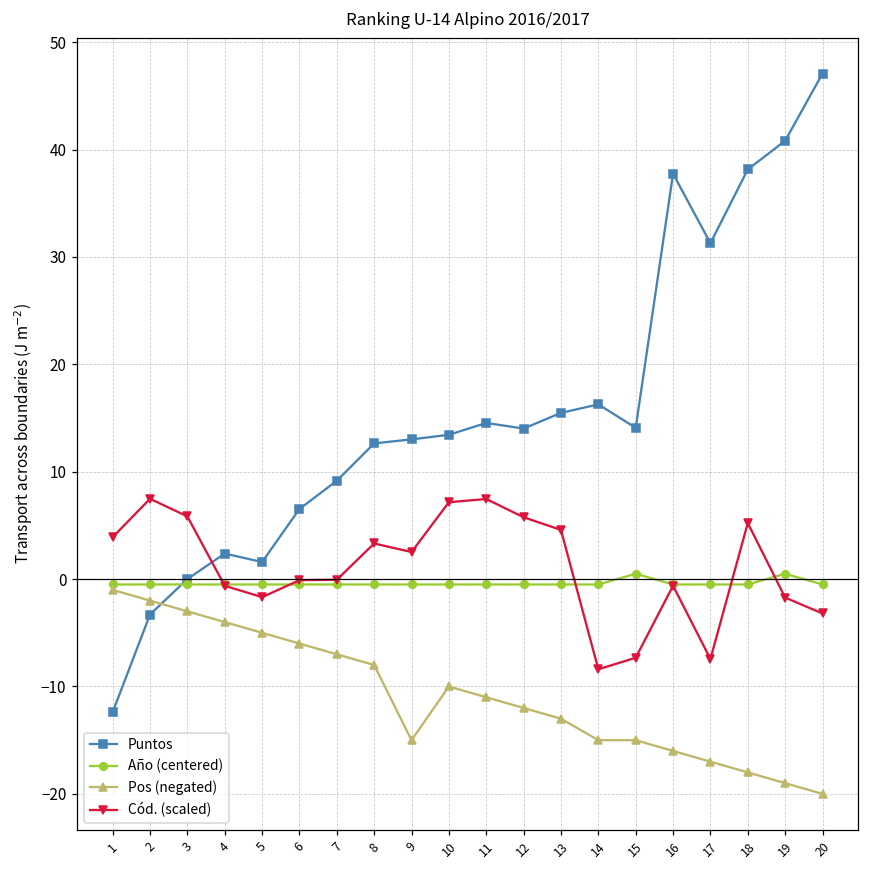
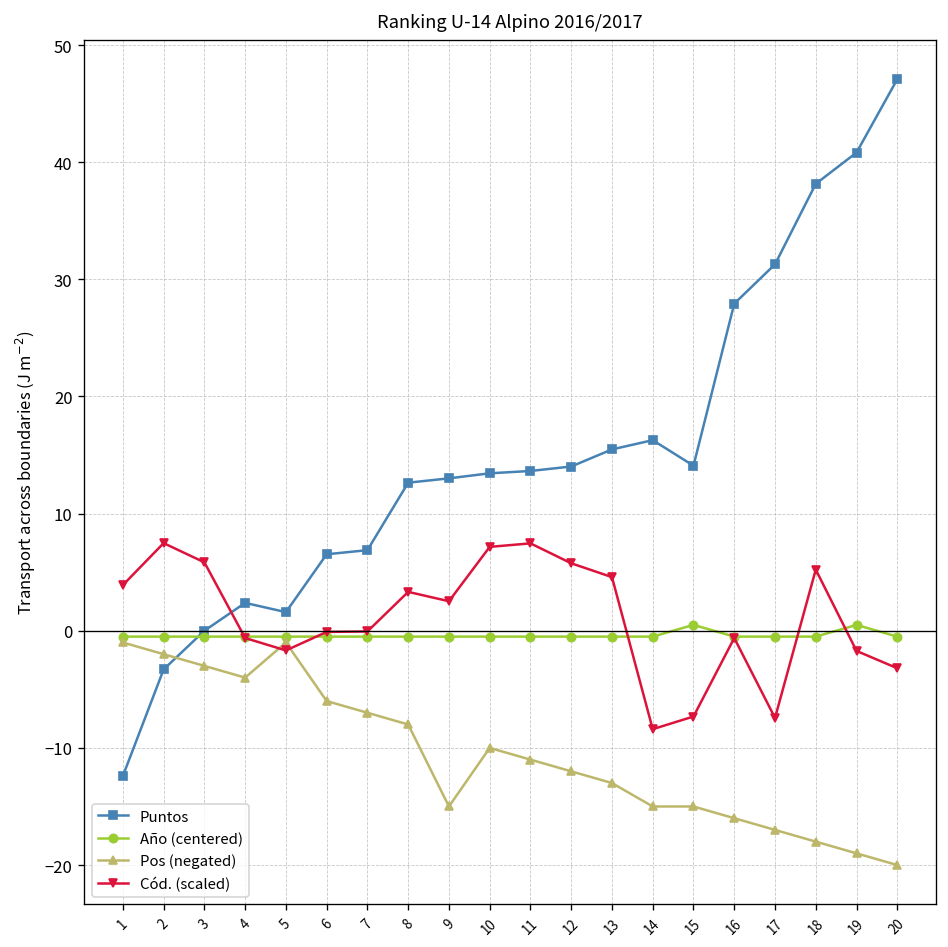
  {
    "Puntos": {
      "1": -12,
      "2": -3,
      "3": 0,
      "4": 2,
      "5": 2,
      "6": 7,
-     "7": 9,
+     "7": 7,
      "8": 13,
      "9": 13,
      "10": 13,
-     "11": 15,
+     "11": 14,
      "12": 14,
      "13": 15,
      "14": 16,
      "15": 14,
-     "16": 38,
+     "16": 28,
      "17": 31,
      "18": 38,
      "19": 41,
      "20": 47
    },
    "Año (centered)": {
      "1": -1,
      "2": -1,
      "3": -1,
      "5": -1,
      "6": -1,
      "7": -1,
      "8": -1,
      "9": -1,
      "10": -1,
      "11": -1,
      "12": -1,
      "13": -1,
      "14": -1,
      "15": 1,
      "17": -1,
      "18": -1,
      "19": 1,
      "20": -1
    },
    "Pos (negated)": {
      "1": -1,
      "2": -2,
      "3": -3,
      "4": -4,
-     "5": -5,
+     "5": -1,
      "6": -6,
      "7": -7,
      "8": -8,
      "9": -15,
      "10": -10,
      "11": -11,
      "12": -12,
      "13": -13,
      "14": -15,
      "15": -15,
      "16": -16,
      "17": -17,
      "18": -18,
      "19": -19,
      "20": -20
    },
    "Cód. (scaled)": {
      "1": 4,
      "2": 7,
      "3": 6,
      "5": -2,
      "6": 0,
      "7": 0,
      "8": 3,
      "9": 3,
      "10": 7,
      "11": 7,
      "12": 6,
      "13": 5,
      "14": -8,
      "15": -7,
      "17": -7,
      "18": 5,
      "19": -2,
      "20": -3
    }
  }
